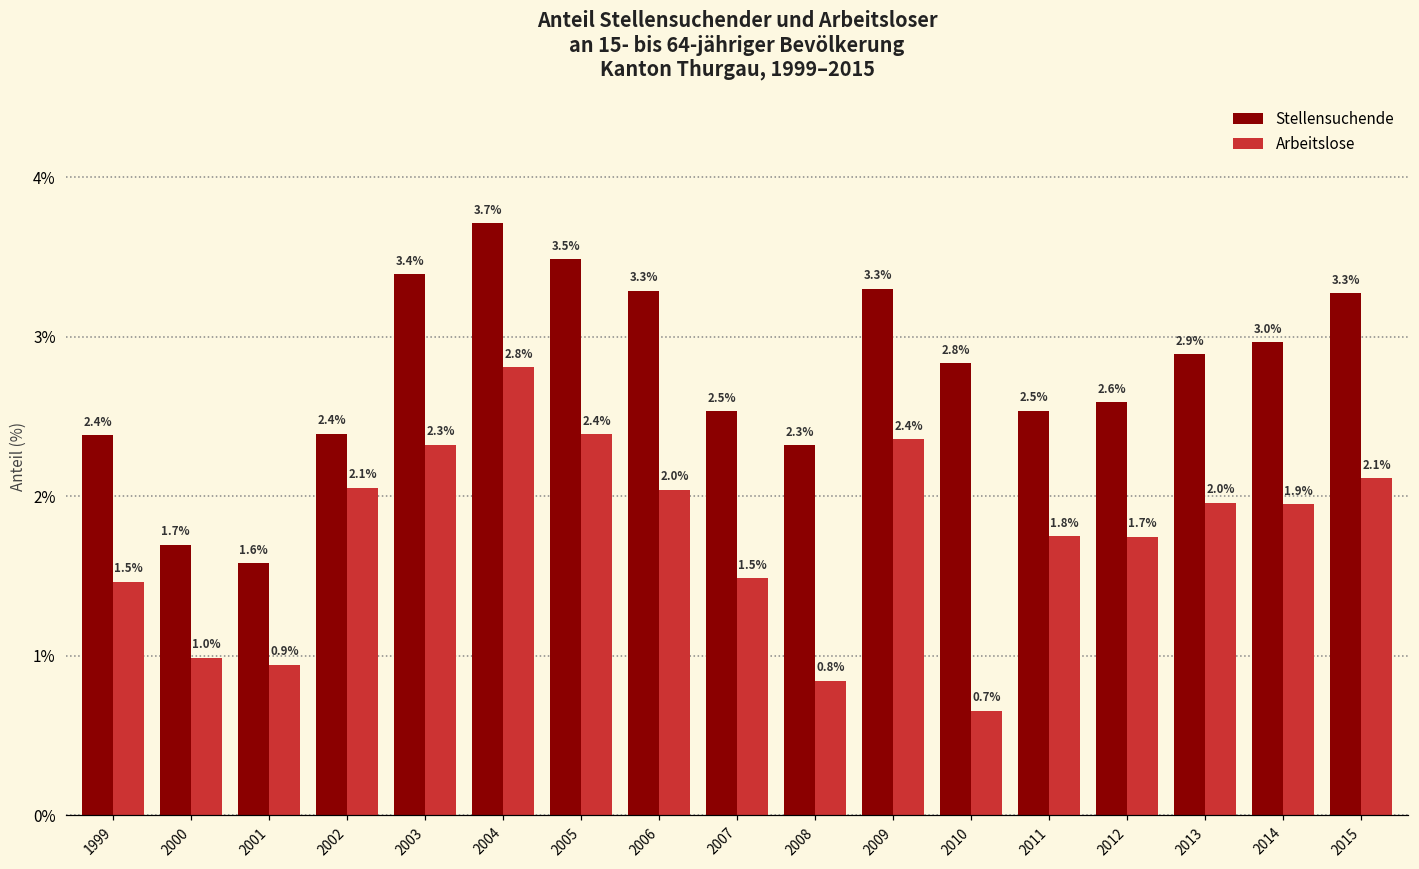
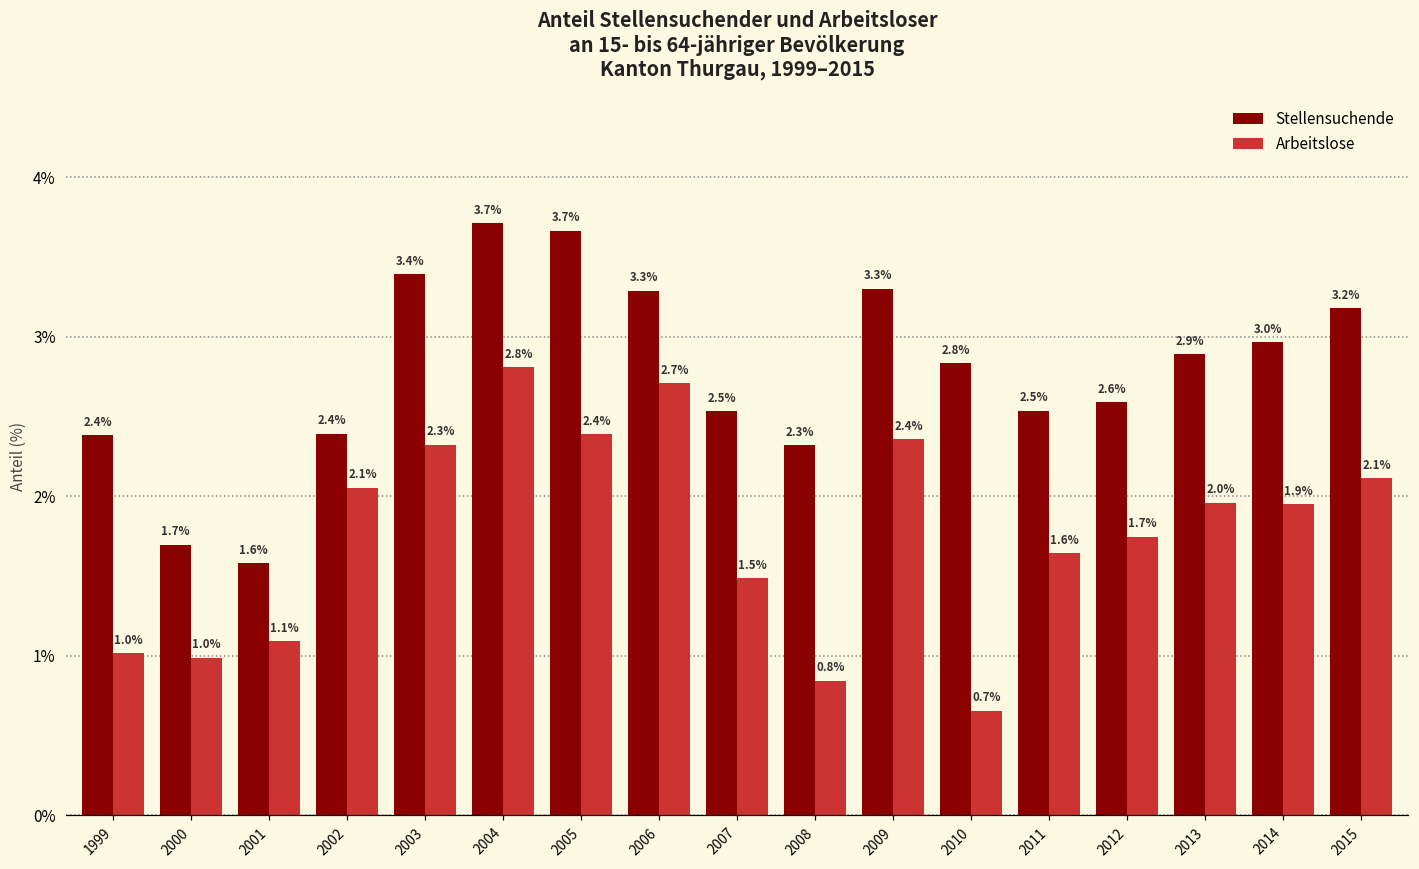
  {
    "Stellensuchende": {
      "1999": "2.4%",
      "2000": "1.7%",
      "2001": "1.6%",
      "2002": "2.4%",
      "2003": "3.4%",
      "2004": "3.7%",
-     "2005": "3.5%",
+     "2005": "3.7%",
      "2006": "3.3%",
      "2007": "2.5%",
      "2008": "2.3%",
      "2009": "3.3%",
      "2010": "2.8%",
      "2011": "2.5%",
      "2012": "2.6%",
      "2013": "2.9%",
      "2014": "3.0%",
-     "2015": "3.3%"
+     "2015": "3.2%"
    },
    "Arbeitslose": {
-     "1999": "1.5%",
+     "1999": "1.0%",
      "2000": "1.0%",
-     "2001": "0.9%",
+     "2001": "1.1%",
      "2002": "2.1%",
      "2003": "2.3%",
      "2004": "2.8%",
      "2005": "2.4%",
-     "2006": "2.0%",
+     "2006": "2.7%",
      "2007": "1.5%",
      "2008": "0.8%",
      "2009": "2.4%",
      "2010": "0.7%",
-     "2011": "1.8%",
+     "2011": "1.6%",
      "2012": "1.7%",
      "2013": "2.0%",
      "2014": "1.9%",
      "2015": "2.1%"
    }
  }
